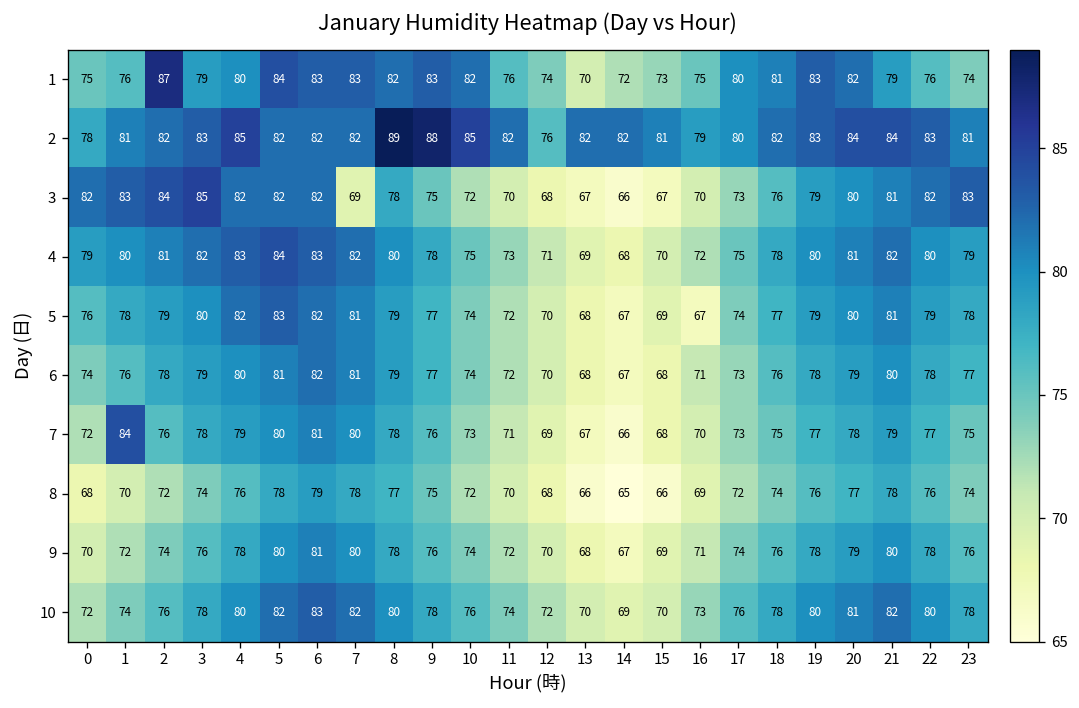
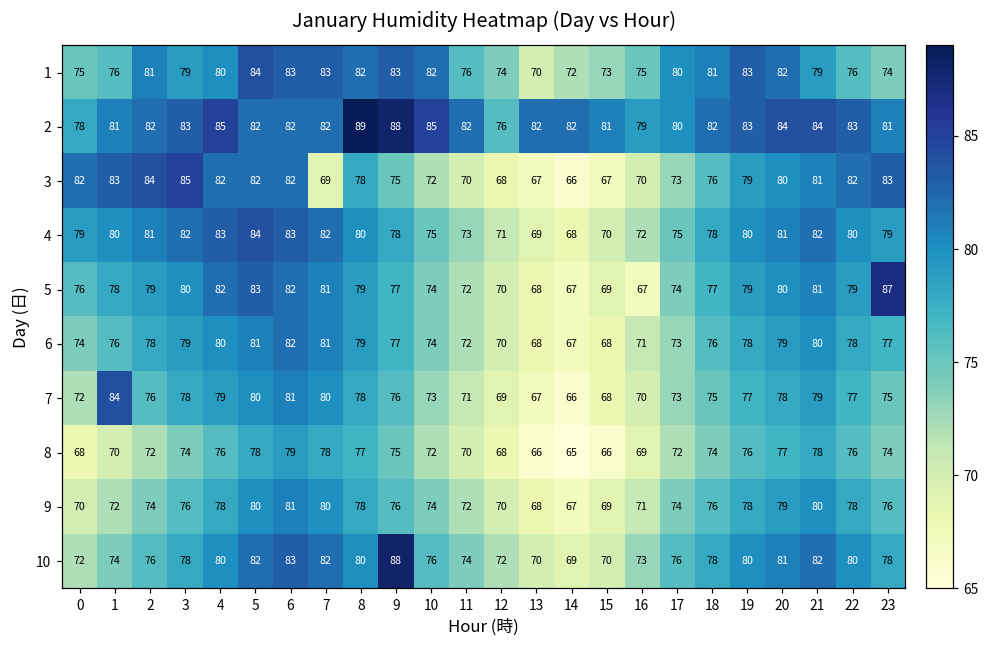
  {
    "1": {
      "0": 75,
      "1": 76,
-     "2": 87,
+     "2": 81,
      "3": 79,
      "4": 80,
      "5": 84,
      "6": 83,
      "7": 83,
      "8": 82,
      "9": 83,
      "10": 82,
      "11": 76,
      "12": 74,
      "13": 70,
      "14": 72,
      "15": 73,
      "16": 75,
      "17": 80,
      "18": 81,
      "19": 83,
      "20": 82,
      "21": 79,
      "22": 76,
      "23": 74
    },
    "5": {
      "0": 76,
      "1": 78,
      "2": 79,
      "3": 80,
      "4": 82,
      "5": 83,
      "6": 82,
      "7": 81,
      "8": 79,
      "9": 77,
      "10": 74,
      "11": 72,
      "12": 70,
      "13": 68,
      "14": 67,
      "15": 69,
      "16": 67,
      "17": 74,
      "18": 77,
      "19": 79,
      "20": 80,
      "21": 81,
      "22": 79,
-     "23": 78
+     "23": 87
    },
    "10": {
      "0": 72,
      "1": 74,
      "2": 76,
      "3": 78,
      "4": 80,
      "5": 82,
      "6": 83,
      "7": 82,
      "8": 80,
-     "9": 78,
+     "9": 88,
      "10": 76,
      "11": 74,
      "12": 72,
      "13": 70,
      "14": 69,
      "15": 70,
      "16": 73,
      "17": 76,
      "18": 78,
      "19": 80,
      "20": 81,
      "21": 82,
      "22": 80,
      "23": 78
    }
  }
